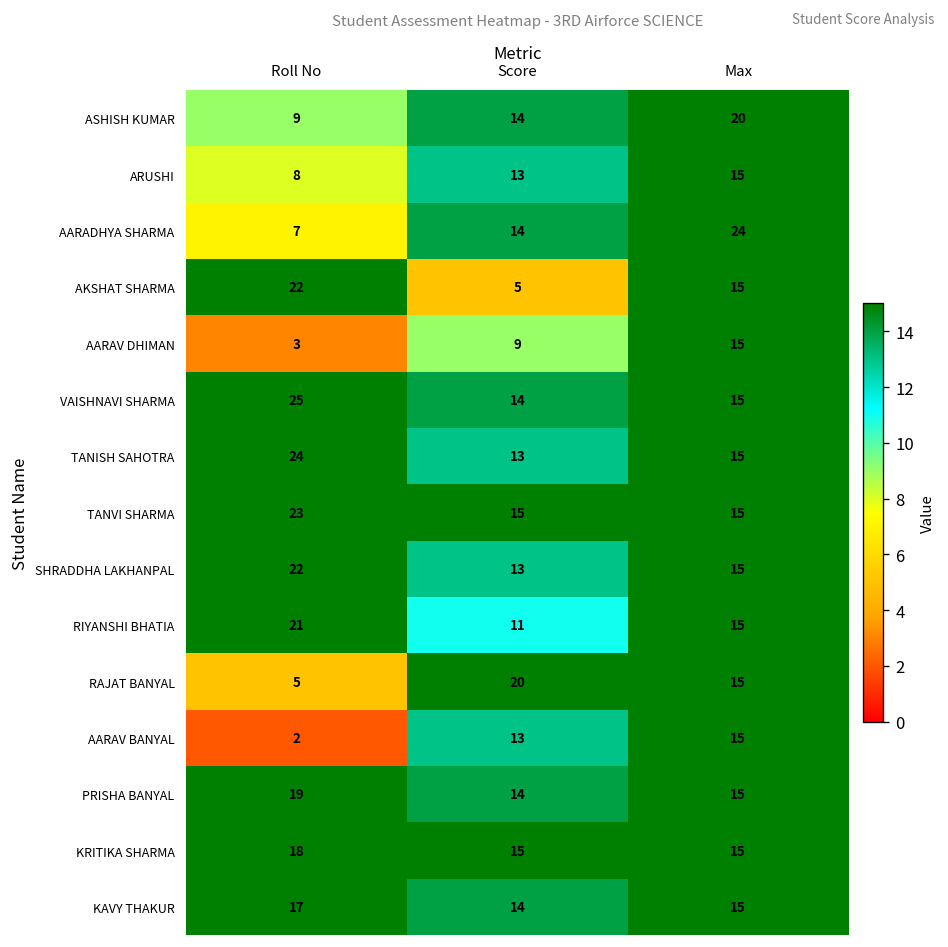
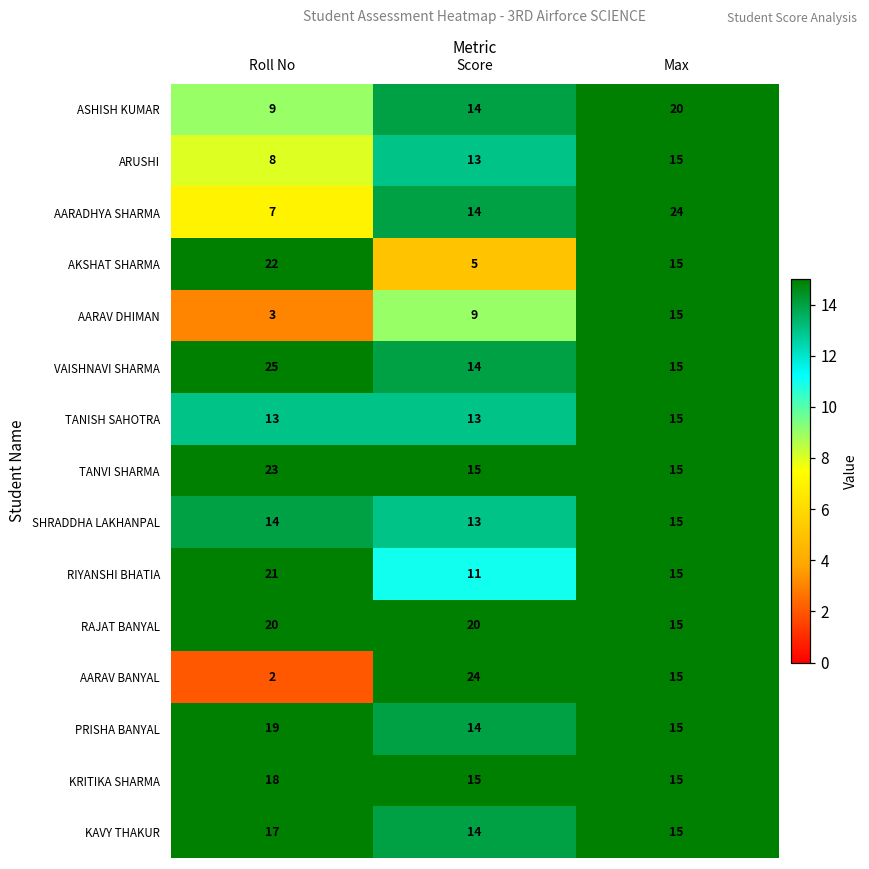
  {
    "ASHISH KUMAR": {
      "Roll No": 9,
      "Score": 14,
      "Max": 20
    },
    "ARUSHI": {
      "Roll No": 8,
      "Score": 13,
      "Max": 15
    },
    "AARADHYA SHARMA": {
      "Roll No": 7,
      "Score": 14,
      "Max": 24
    },
    "AKSHAT SHARMA": {
      "Roll No": 22,
      "Score": 5,
      "Max": 15
    },
    "AARAV DHIMAN": {
      "Roll No": 3,
      "Score": 9,
      "Max": 15
    },
    "VAISHNAVI SHARMA": {
      "Roll No": 25,
      "Score": 14,
      "Max": 15
    },
    "TANISH SAHOTRA": {
-     "Roll No": 24,
+     "Roll No": 13,
      "Score": 13,
      "Max": 15
    },
    "TANVI SHARMA": {
      "Roll No": 23,
      "Score": 15,
      "Max": 15
    },
    "SHRADDHA LAKHANPAL": {
-     "Roll No": 22,
+     "Roll No": 14,
      "Score": 13,
      "Max": 15
    },
    "RIYANSHI BHATIA": {
      "Roll No": 21,
      "Score": 11,
      "Max": 15
    },
    "RAJAT BANYAL": {
-     "Roll No": 5,
+     "Roll No": 20,
      "Score": 20,
      "Max": 15
    },
    "AARAV BANYAL": {
      "Roll No": 2,
-     "Score": 13,
+     "Score": 24,
      "Max": 15
    },
    "PRISHA BANYAL": {
      "Roll No": 19,
      "Score": 14,
      "Max": 15
    },
    "KRITIKA SHARMA": {
      "Roll No": 18,
      "Score": 15,
      "Max": 15
    },
    "KAVY THAKUR": {
      "Roll No": 17,
      "Score": 14,
      "Max": 15
    }
  }
